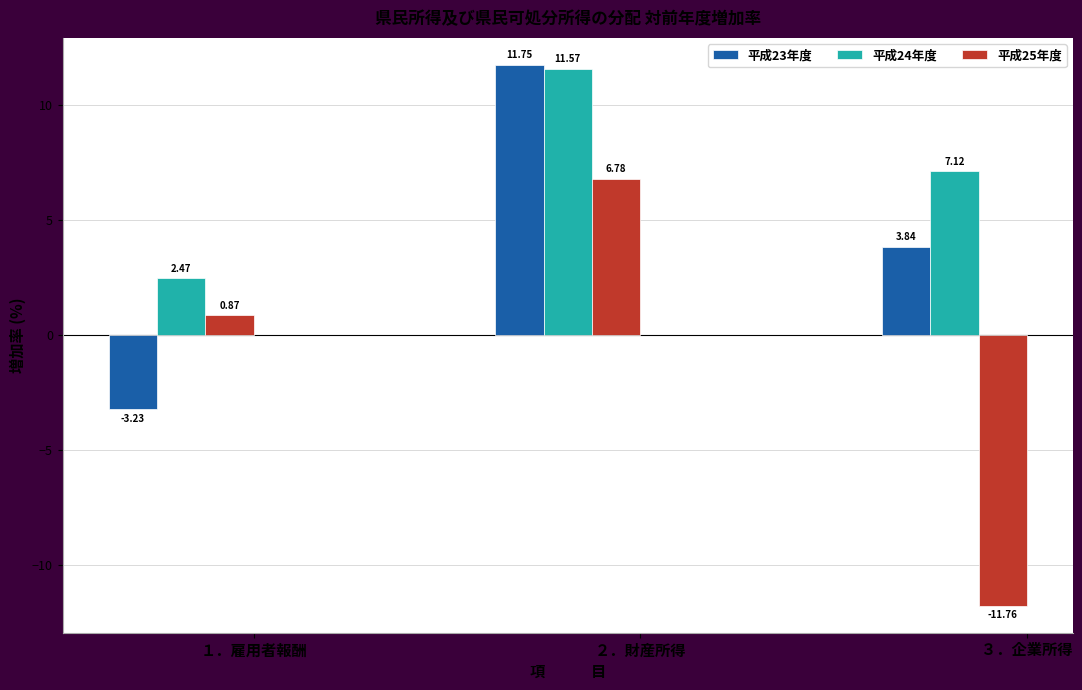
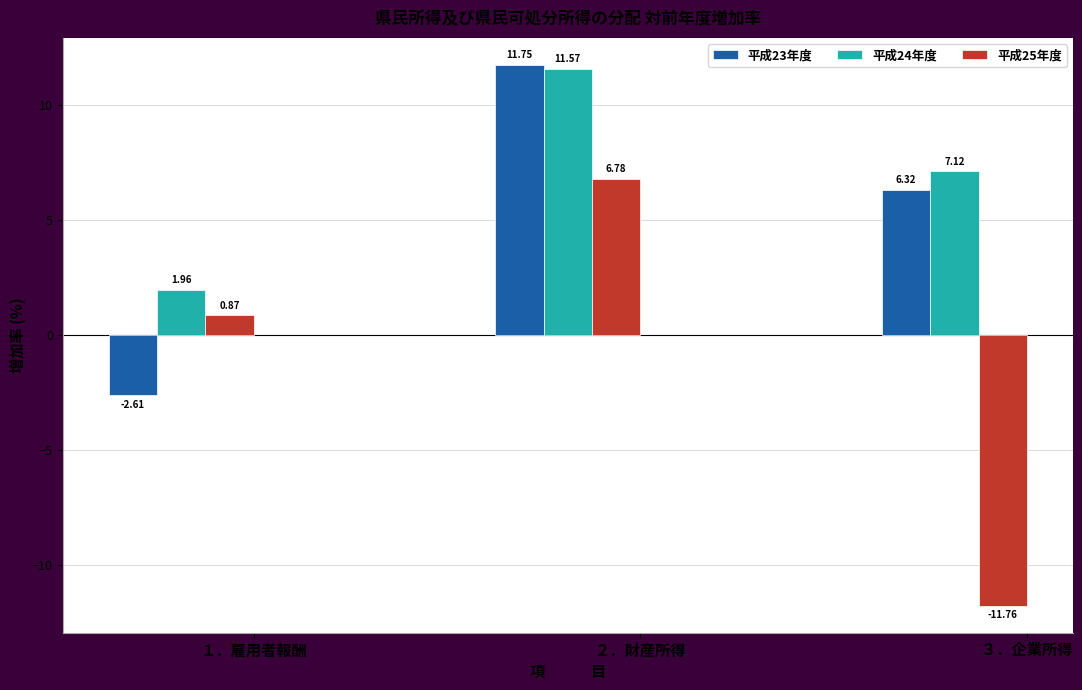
  {
    "平成23年度": {
-     "１．雇用者報酬": -3.23,
+     "１．雇用者報酬": -2.61,
      "２．財産所得": 11.75,
-     "３．企業所得": 3.84
+     "３．企業所得": 6.32
    },
    "平成24年度": {
-     "１．雇用者報酬": 2.47,
+     "１．雇用者報酬": 1.96,
      "２．財産所得": 11.57,
      "３．企業所得": 7.12
    },
    "平成25年度": {
      "１．雇用者報酬": 0.87,
      "２．財産所得": 6.78,
      "３．企業所得": -11.76
    }
  }
